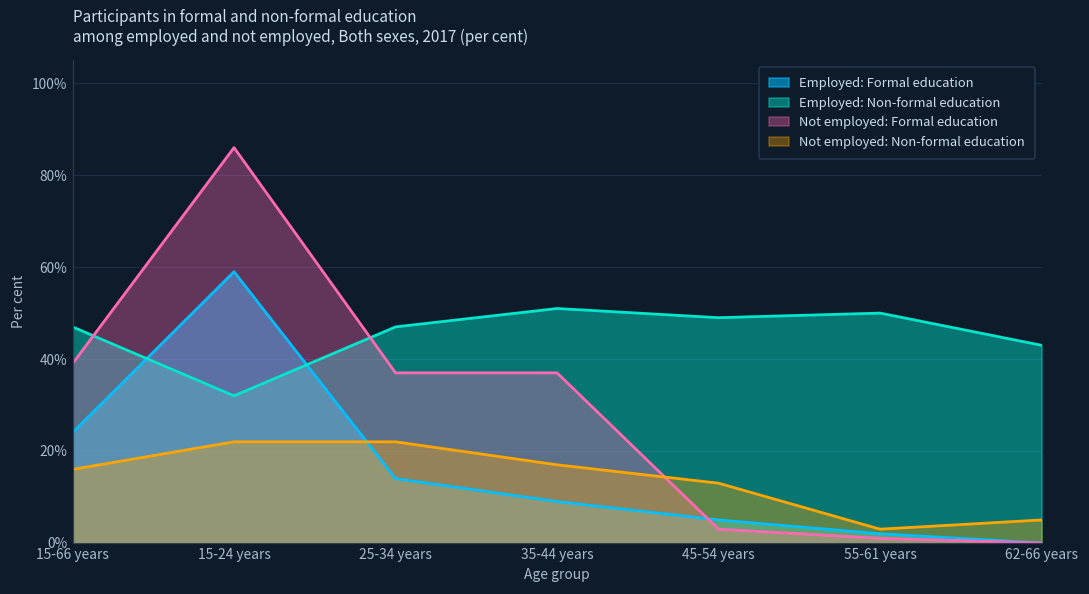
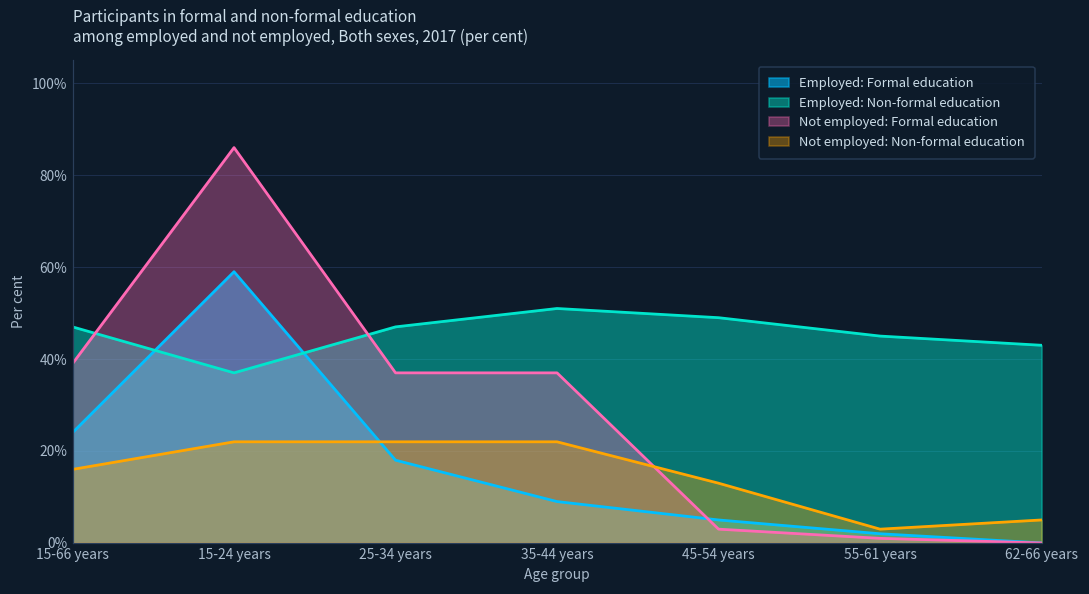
  {
    "Employed: Formal education": {
      "15-66 years": "24%",
      "15-24 years": "59%",
-     "25-34 years": "14%",
+     "25-34 years": "18%",
      "35-44 years": "9%",
      "45-54 years": "5%",
      "55-61 years": "2%"
    },
    "Employed: Non-formal education": {
      "15-66 years": "47%",
-     "15-24 years": "32%",
+     "15-24 years": "37%",
      "25-34 years": "47%",
      "35-44 years": "51%",
      "45-54 years": "49%",
-     "55-61 years": "50%",
+     "55-61 years": "45%",
      "62-66 years": "43%"
    },
    "Not employed: Formal education": {
      "15-66 years": "39%",
      "15-24 years": "86%",
      "25-34 years": "37%",
      "35-44 years": "37%",
      "45-54 years": "3%",
      "55-61 years": "1%"
    },
    "Not employed: Non-formal education": {
      "15-66 years": "16%",
      "15-24 years": "22%",
      "25-34 years": "22%",
-     "35-44 years": "17%",
+     "35-44 years": "22%",
      "45-54 years": "13%",
      "55-61 years": "3%",
      "62-66 years": "5%"
    }
  }
